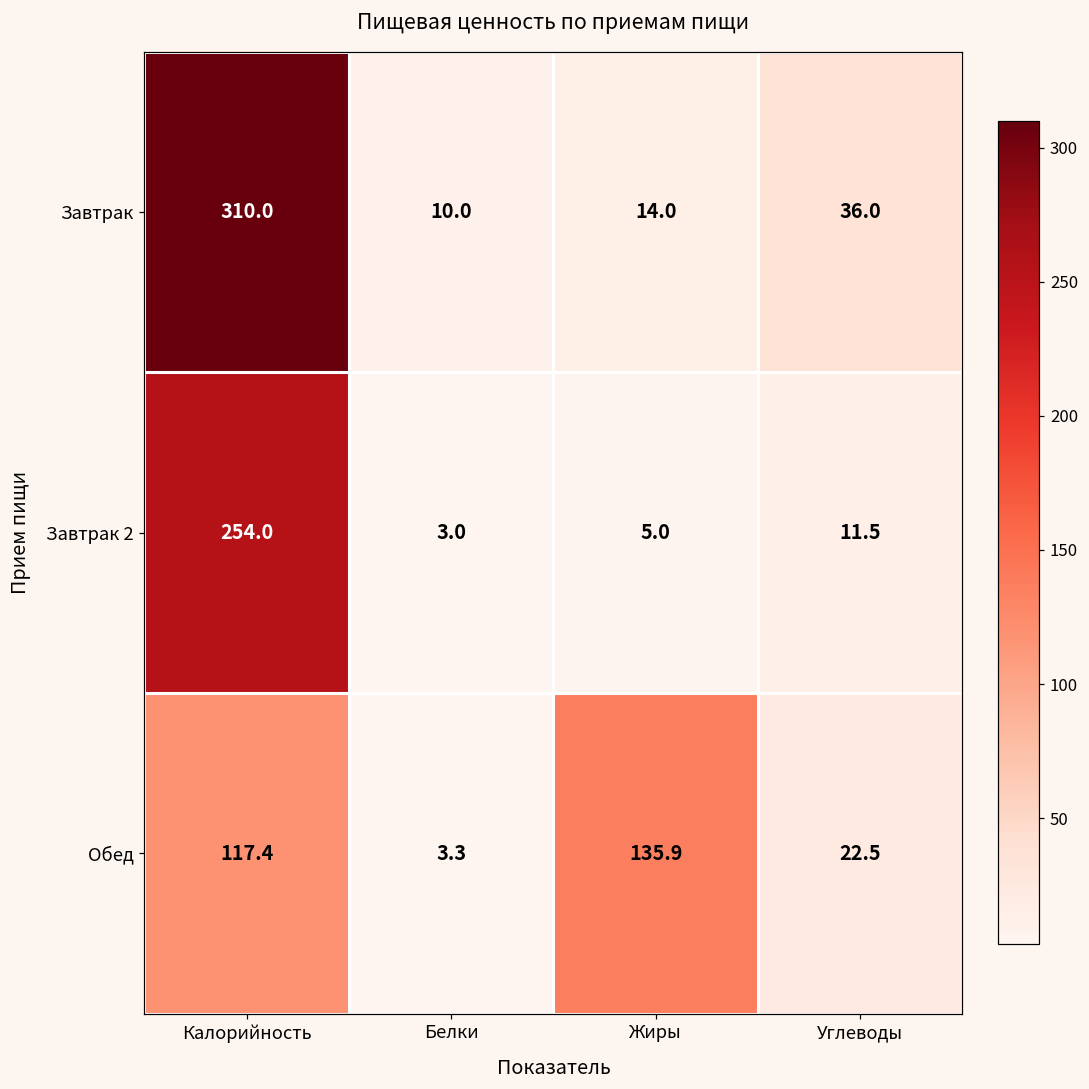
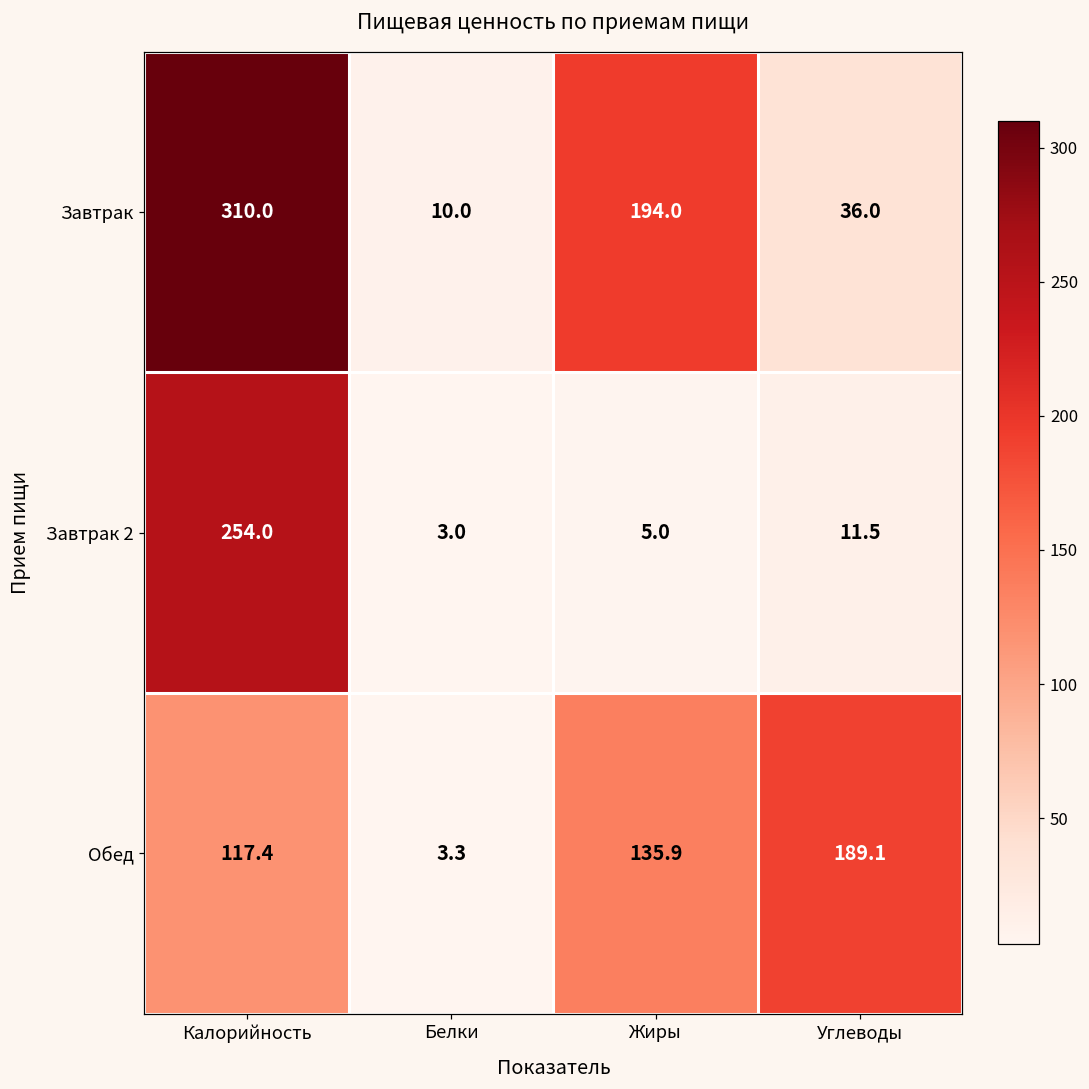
  {
    "Завтрак": {
      "Калорийность": 310.0,
      "Белки": 10.0,
-     "Жиры": 14.0,
+     "Жиры": 194.0,
      "Углеводы": 36.0
    },
    "Завтрак 2": {
      "Калорийность": 254.0,
      "Белки": 3.0,
      "Жиры": 5.0,
      "Углеводы": 11.5
    },
    "Обед": {
      "Калорийность": 117.4,
      "Белки": 3.3,
      "Жиры": 135.9,
-     "Углеводы": 22.5
+     "Углеводы": 189.1
    }
  }
